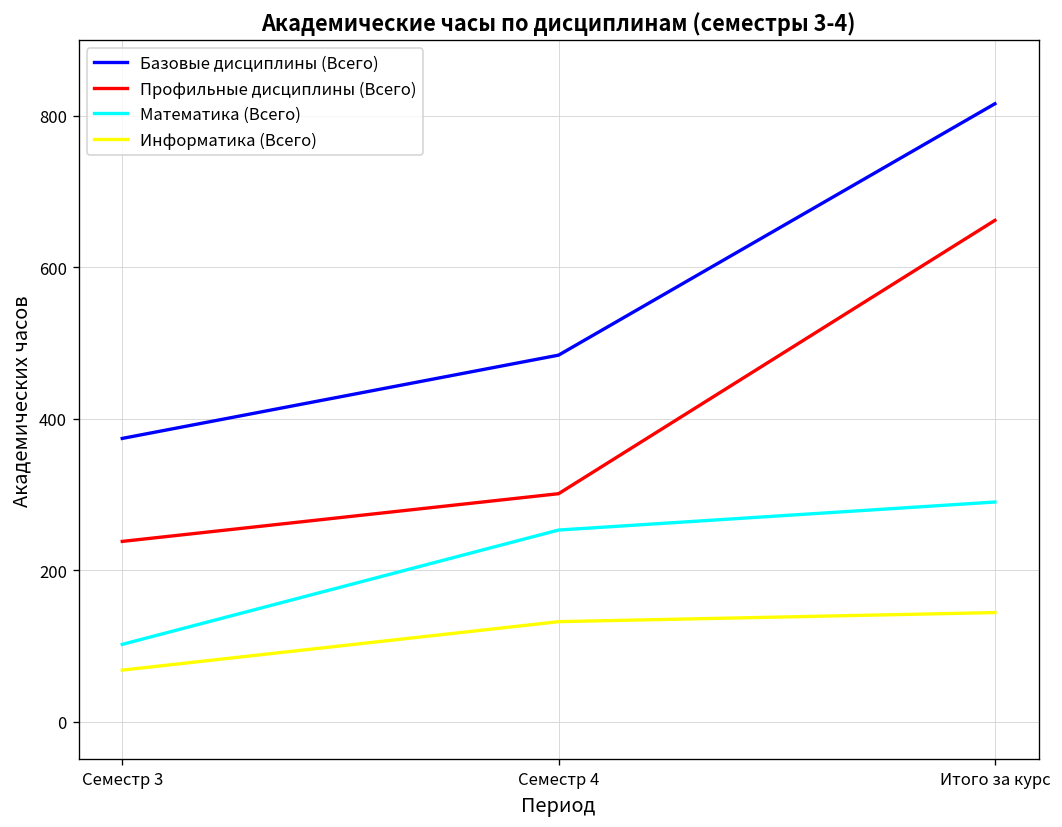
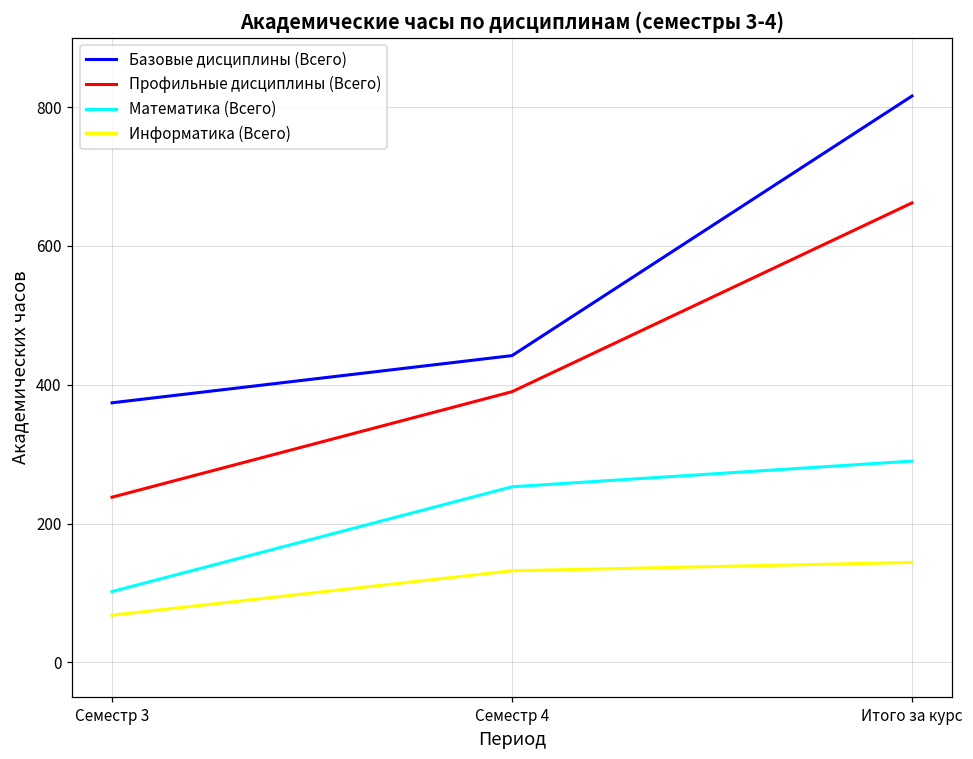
  {
    "Базовые дисциплины (Всего)": {
      "Семестр 3": 370,
-     "Семестр 4": 480,
+     "Семестр 4": 440,
      "Итого за курс": 820
    },
    "Профильные дисциплины (Всего)": {
      "Семестр 3": 240,
-     "Семестр 4": 300,
+     "Семестр 4": 390,
      "Итого за курс": 660
    },
    "Математика (Всего)": {
      "Семестр 3": 100,
      "Семестр 4": 250,
      "Итого за курс": 290
    },
    "Информатика (Всего)": {
      "Семестр 3": 70,
      "Семестр 4": 130,
      "Итого за курс": 140
    }
  }
